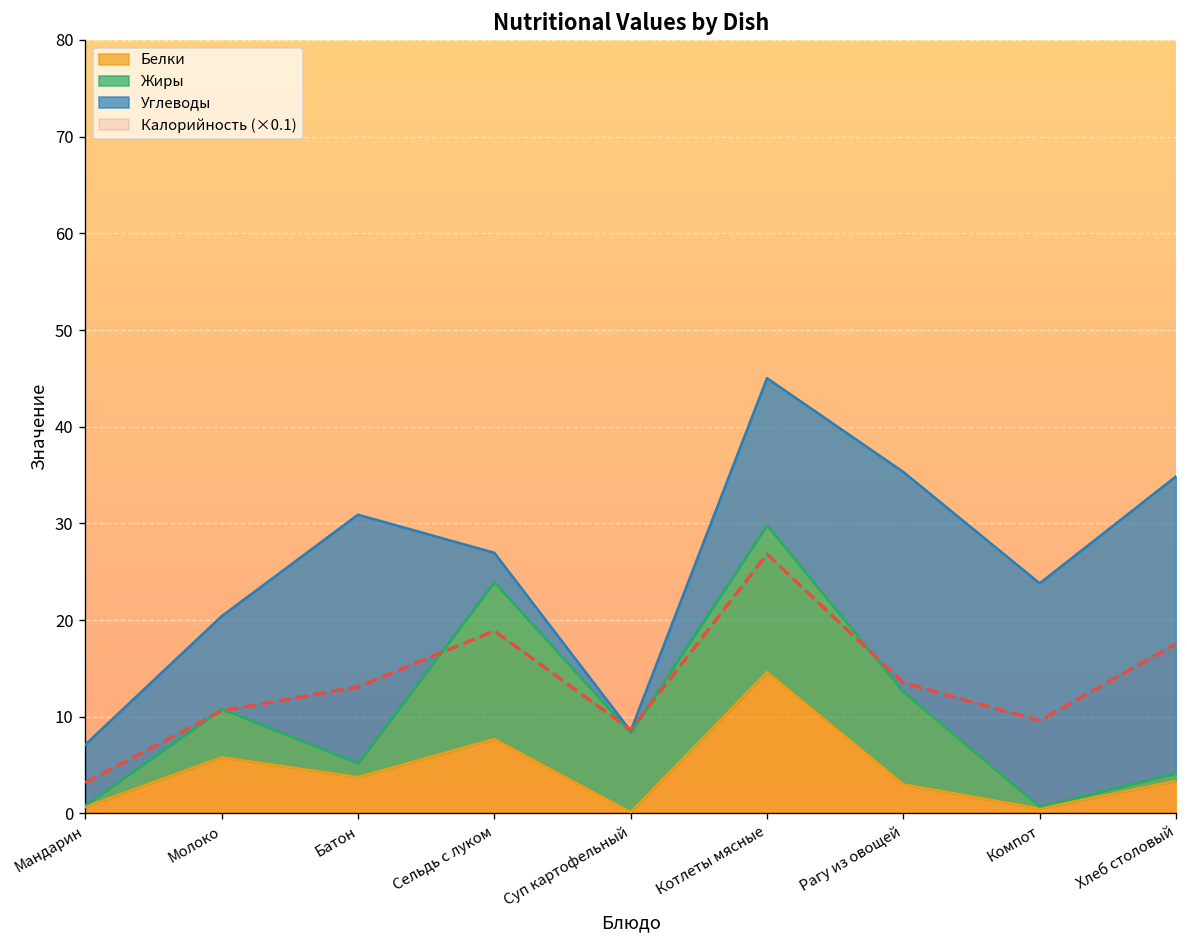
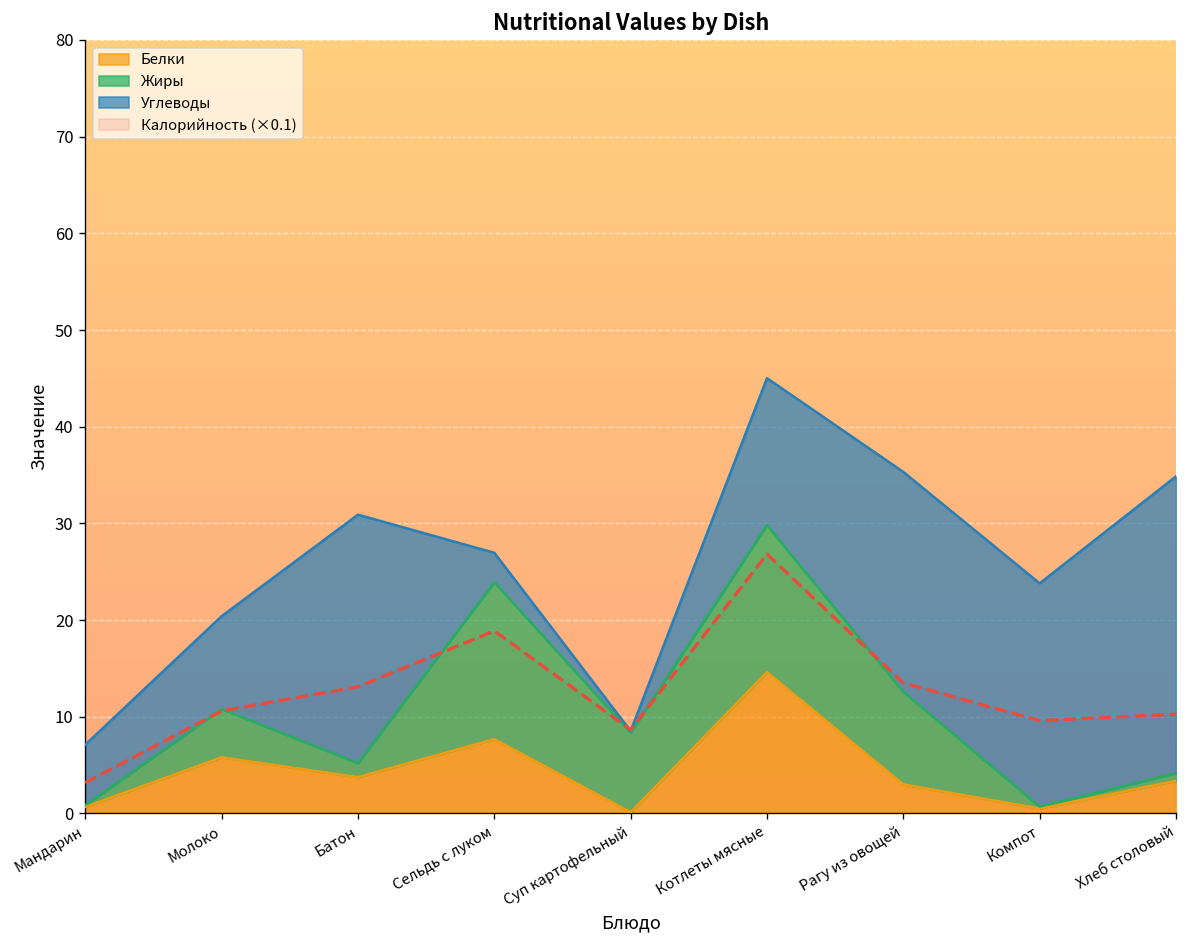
  {
    "Белки": {
      "Молоко": 6,
      "Батон": 4,
      "Сельдь с луком": 8,
      "Суп картофельный": 0,
      "Котлеты мясные": 15,
      "Рагу из овощей": 3,
      "Хлеб столовый": 3
    },
    "Жиры": {
      "Батон": 1,
      "Сельдь с луком": 16,
      "Котлеты мясные": 15,
      "Рагу из овощей": 10,
      "Хлеб столовый": 1
    },
    "Углеводы": {
      "Мандарин": 6,
      "Молоко": 10,
      "Батон": 26,
      "Сельдь с луком": 3,
      "Котлеты мясные": 15,
      "Рагу из овощей": 23,
      "Компот": 23,
      "Хлеб столовый": 31
    },
    "Калорийность (×0.1)": {
      "Мандарин": 3,
      "Батон": 13,
      "Сельдь с луком": 19,
      "Котлеты мясные": 27,
      "Рагу из овощей": 14,
      "Компот": 10,
-     "Хлеб столовый": 18
+     "Хлеб столовый": 10
    }
  }
